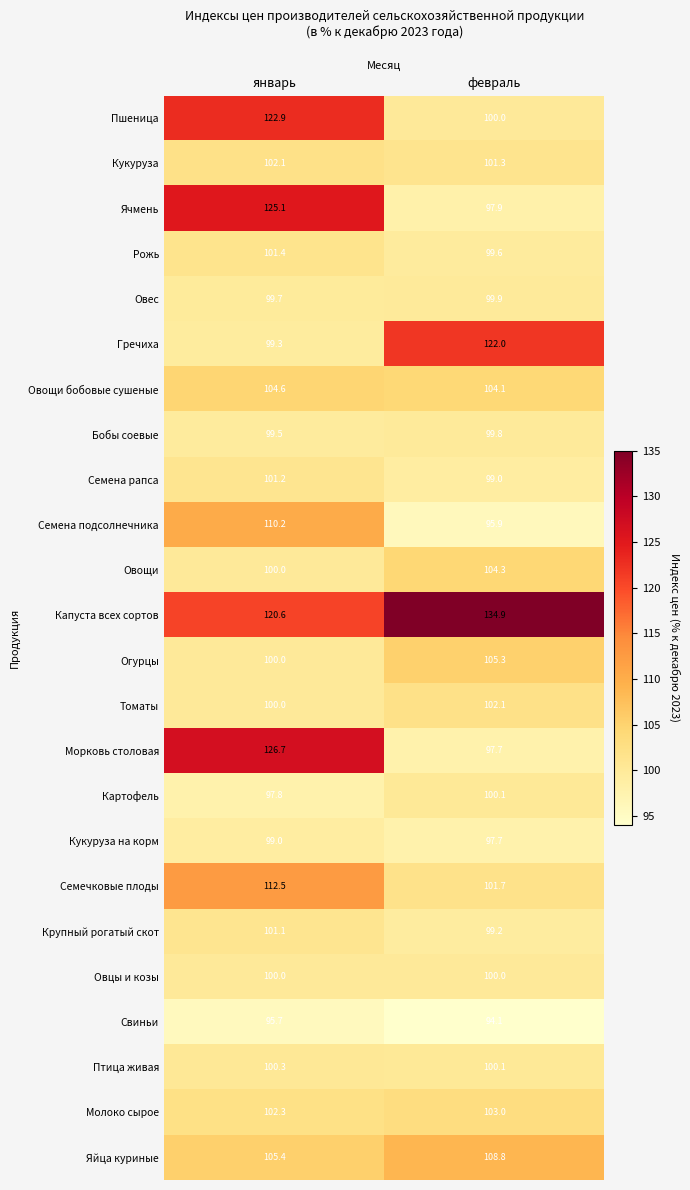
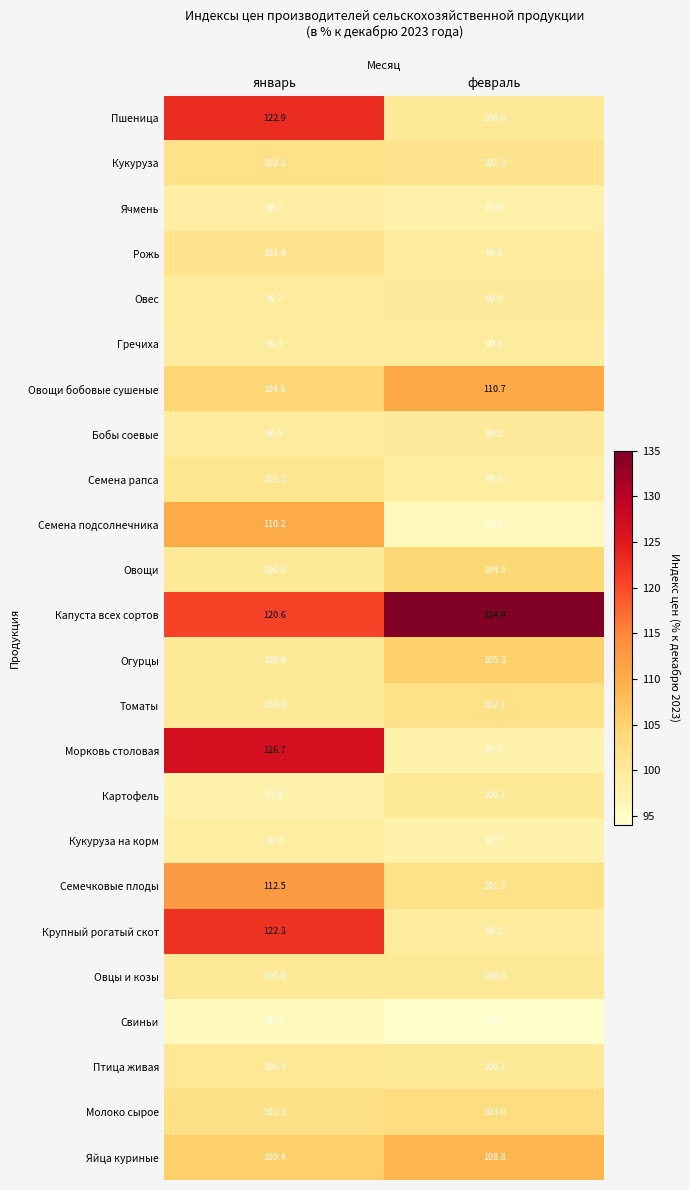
  {
    "Пшеница": {
      "январь": 122.9,
      "февраль": 100.0
    },
    "Кукуруза": {
      "январь": 102.1,
      "февраль": 101.3
    },
    "Ячмень": {
-     "январь": 125.1,
+     "январь": 98.7,
      "февраль": 97.9
    },
    "Рожь": {
      "январь": 101.4,
      "февраль": 99.6
    },
    "Овес": {
      "январь": 99.7,
      "февраль": 99.9
    },
    "Гречиха": {
      "январь": 99.3,
-     "февраль": 122.0
+     "февраль": 99.3
    },
    "Овощи бобовые сушеные": {
      "январь": 104.6,
-     "февраль": 104.1
+     "февраль": 110.7
    },
    "Бобы соевые": {
      "январь": 99.5,
      "февраль": 99.8
    },
    "Семена рапса": {
      "январь": 101.2,
      "февраль": 99.0
    },
    "Семена подсолнечника": {
      "январь": 110.2,
      "февраль": 95.9
    },
    "Овощи": {
      "январь": 100.0,
      "февраль": 104.3
    },
    "Капуста всех сортов": {
      "январь": 120.6,
      "февраль": 134.9
    },
    "Огурцы": {
      "январь": 100.0,
      "февраль": 105.3
    },
    "Томаты": {
      "январь": 100.0,
      "февраль": 102.1
    },
    "Морковь столовая": {
      "январь": 126.7,
      "февраль": 97.7
    },
    "Картофель": {
      "январь": 97.8,
      "февраль": 100.1
    },
    "Кукуруза на корм": {
      "январь": 99.0,
      "февраль": 97.7
    },
    "Семечковые плоды": {
      "январь": 112.5,
      "февраль": 101.7
    },
    "Крупный рогатый скот": {
-     "январь": 101.1,
+     "январь": 122.3,
      "февраль": 99.2
    },
    "Овцы и козы": {
      "январь": 100.0,
      "февраль": 100.0
    },
    "Свиньи": {
      "январь": 95.7,
      "февраль": 94.1
    },
    "Птица живая": {
      "январь": 100.3,
      "февраль": 100.1
    },
    "Молоко сырое": {
      "январь": 102.3,
      "февраль": 103.0
    },
    "Яйца куриные": {
      "январь": 105.4,
      "февраль": 108.8
    }
  }
